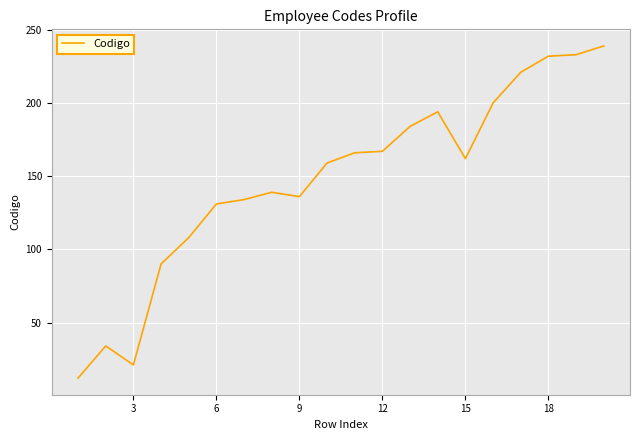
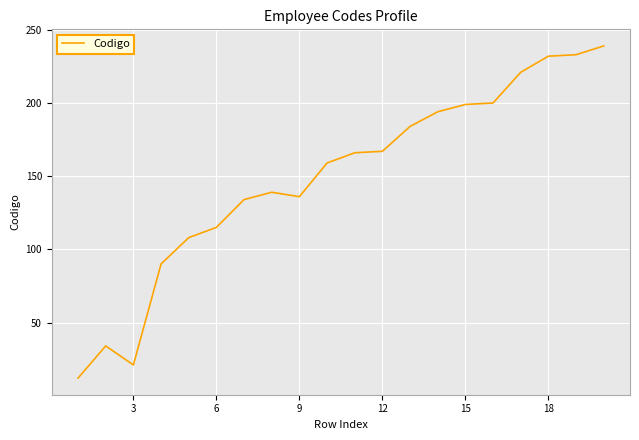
  {
    "3": 21,
-   "6": 131,
+   "6": 115,
    "9": 136,
    "12": 167,
-   "15": 162,
+   "15": 199,
    "18": 232
  }
